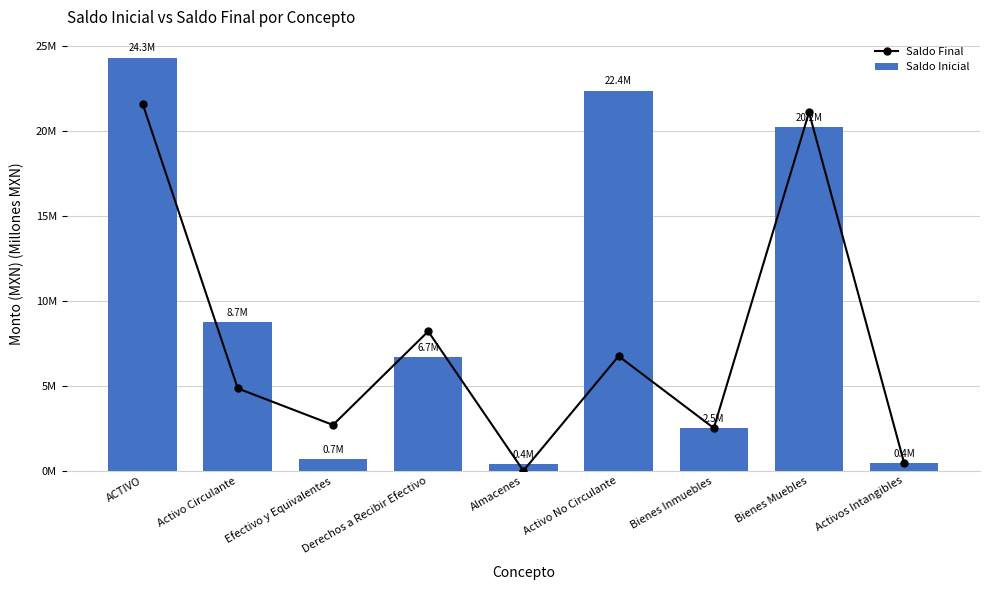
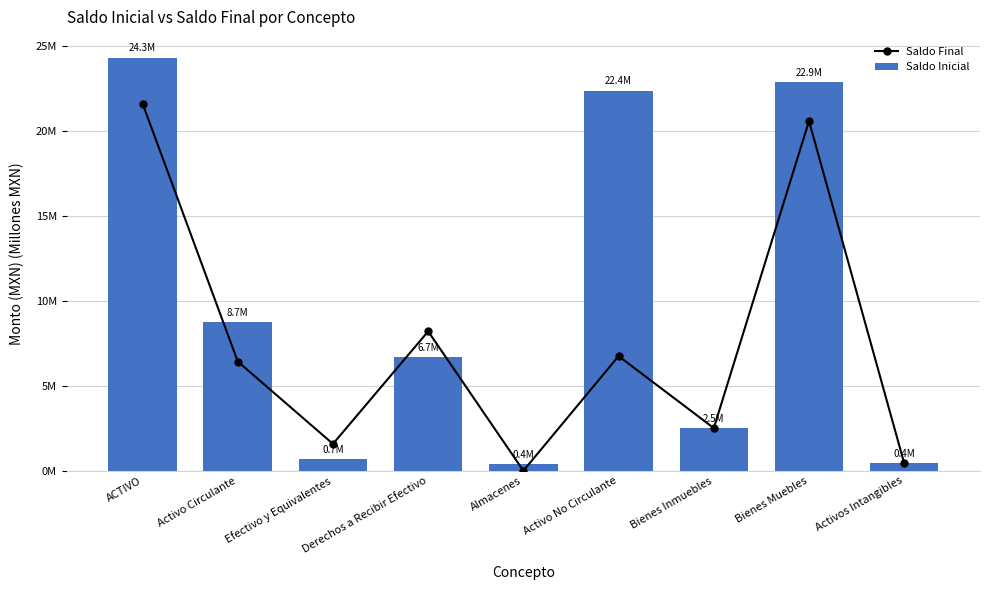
  {
    "Saldo Final": {
      "ACTIVO": "21600000",
-     "Activo Circulante": "4800000",
-     "Efectivo y Equivalentes": "2700000",
+     "Activo Circulante": "6400000",
+     "Efectivo y Equivalentes": "1600000",
      "Derechos a Recibir Efectivo": "8200000",
      "Almacenes": "0",
      "Activo No Circulante": "6800000",
-     "Bienes Muebles": "21100000"
+     "Bienes Muebles": "20600000"
    },
    "Saldo Inicial": {
      "ACTIVO": "24.3M",
      "Activo Circulante": "8.7M",
      "Derechos a Recibir Efectivo": "6.7M",
      "Almacenes": "0.4M",
      "Activo No Circulante": "22.4M",
      "Bienes Inmuebles": "2.5M",
-     "Bienes Muebles": "20.2M",
+     "Bienes Muebles": "22.9M",
      "Activos Intangibles": "0.4M"
    }
  }
